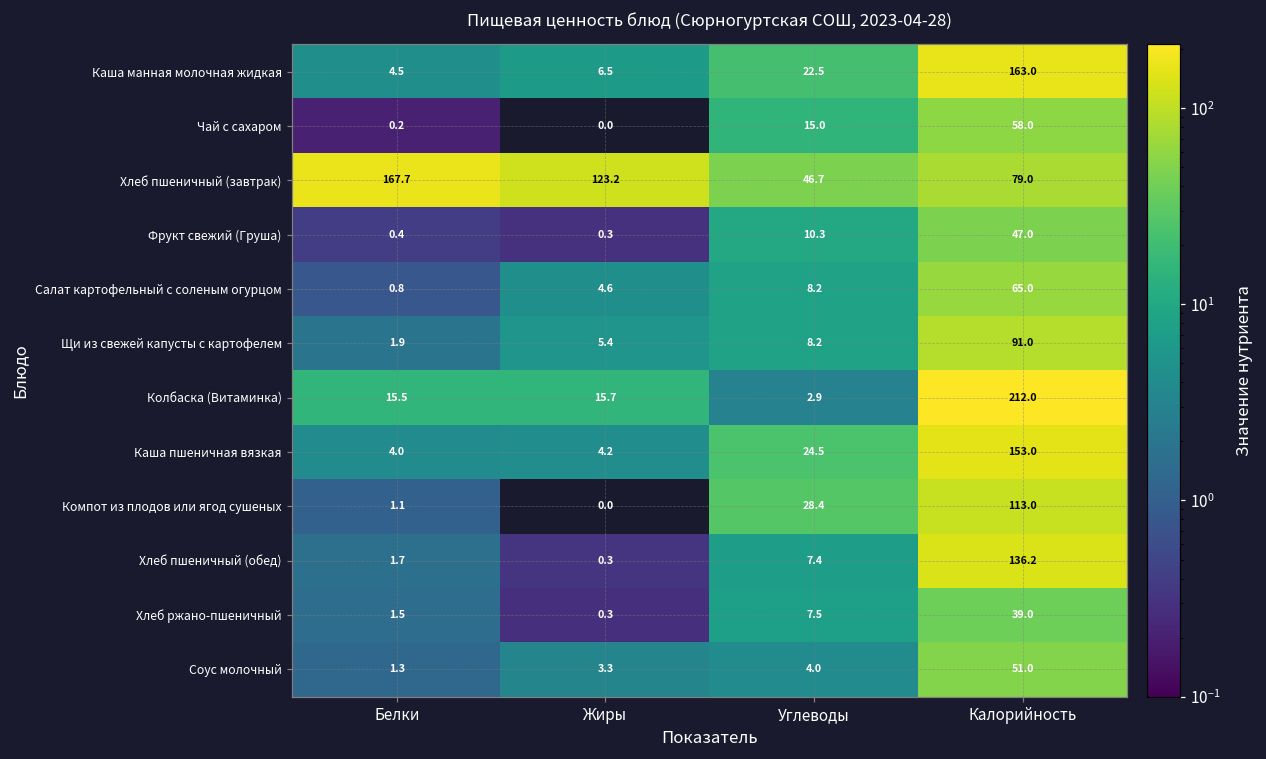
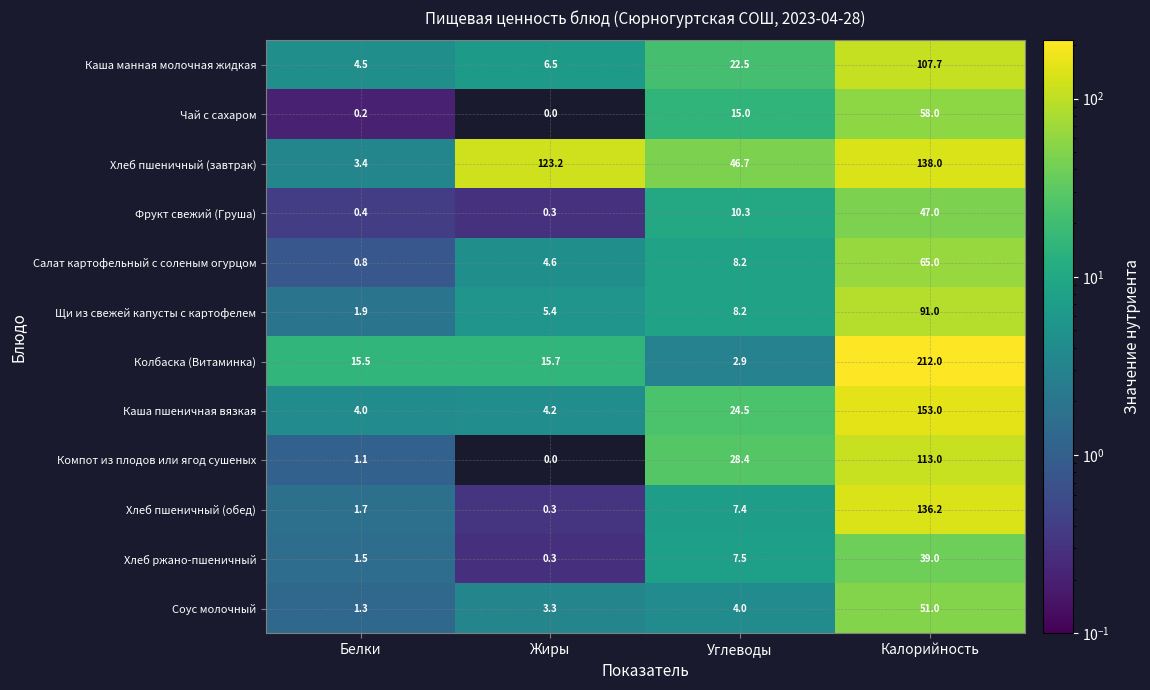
  {
    "Каша манная молочная жидкая": {
      "Белки": 4.5,
      "Жиры": 6.5,
      "Углеводы": 22.5,
-     "Калорийность": 163.0
+     "Калорийность": 107.7
    },
    "Чай с сахаром": {
      "Белки": 0.2,
      "Жиры": 0.0,
      "Углеводы": 15.0,
      "Калорийность": 58.0
    },
    "Хлеб пшеничный (завтрак)": {
-     "Белки": 167.7,
+     "Белки": 3.4,
      "Жиры": 123.2,
      "Углеводы": 46.7,
-     "Калорийность": 79.0
+     "Калорийность": 138.0
    },
    "Фрукт свежий (Груша)": {
      "Белки": 0.4,
      "Жиры": 0.3,
      "Углеводы": 10.3,
      "Калорийность": 47.0
    },
    "Салат картофельный с соленым огурцом": {
      "Белки": 0.8,
      "Жиры": 4.6,
      "Углеводы": 8.2,
      "Калорийность": 65.0
    },
    "Щи из свежей капусты с картофелем": {
      "Белки": 1.9,
      "Жиры": 5.4,
      "Углеводы": 8.2,
      "Калорийность": 91.0
    },
    "Колбаска (Витаминка)": {
      "Белки": 15.5,
      "Жиры": 15.7,
      "Углеводы": 2.9,
      "Калорийность": 212.0
    },
    "Каша пшеничная вязкая": {
      "Белки": 4.0,
      "Жиры": 4.2,
      "Углеводы": 24.5,
      "Калорийность": 153.0
    },
    "Компот из плодов или ягод сушеных": {
      "Белки": 1.1,
      "Жиры": 0.0,
      "Углеводы": 28.4,
      "Калорийность": 113.0
    },
    "Хлеб пшеничный (обед)": {
      "Белки": 1.7,
      "Жиры": 0.3,
      "Углеводы": 7.4,
      "Калорийность": 136.2
    },
    "Хлеб ржано-пшеничный": {
      "Белки": 1.5,
      "Жиры": 0.3,
      "Углеводы": 7.5,
      "Калорийность": 39.0
    },
    "Соус молочный": {
      "Белки": 1.3,
      "Жиры": 3.3,
      "Углеводы": 4.0,
      "Калорийность": 51.0
    }
  }
